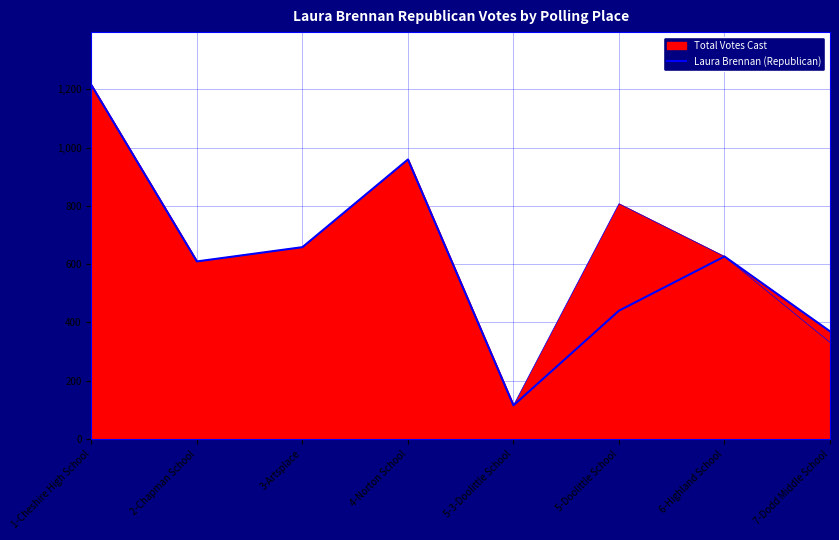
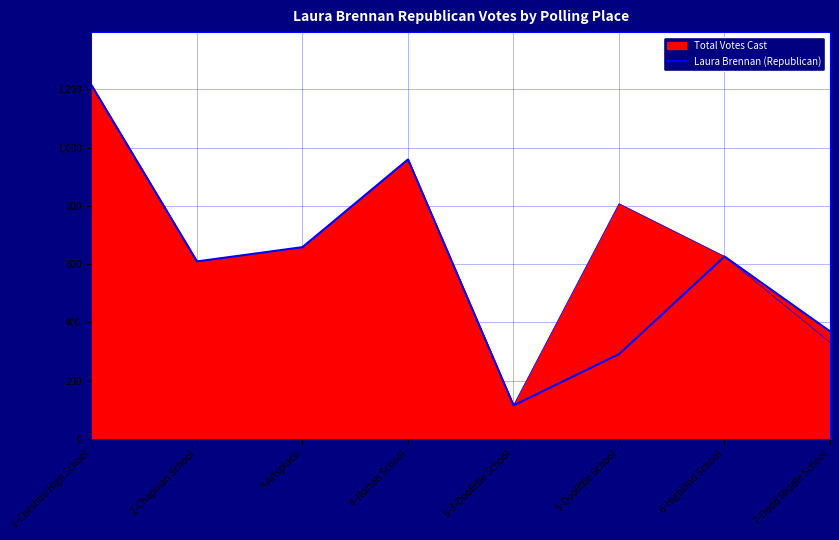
  {
    "Laura Brennan (Republican)": {
-     "5-Doolittle School": 440,
+     "5-Doolittle School": 290,
      "7-Dodd Middle School": 370
    },
    "Total Votes Cast": {
      "5-Doolittle School": 810,
      "7-Dodd Middle School": 330
    }
  }
